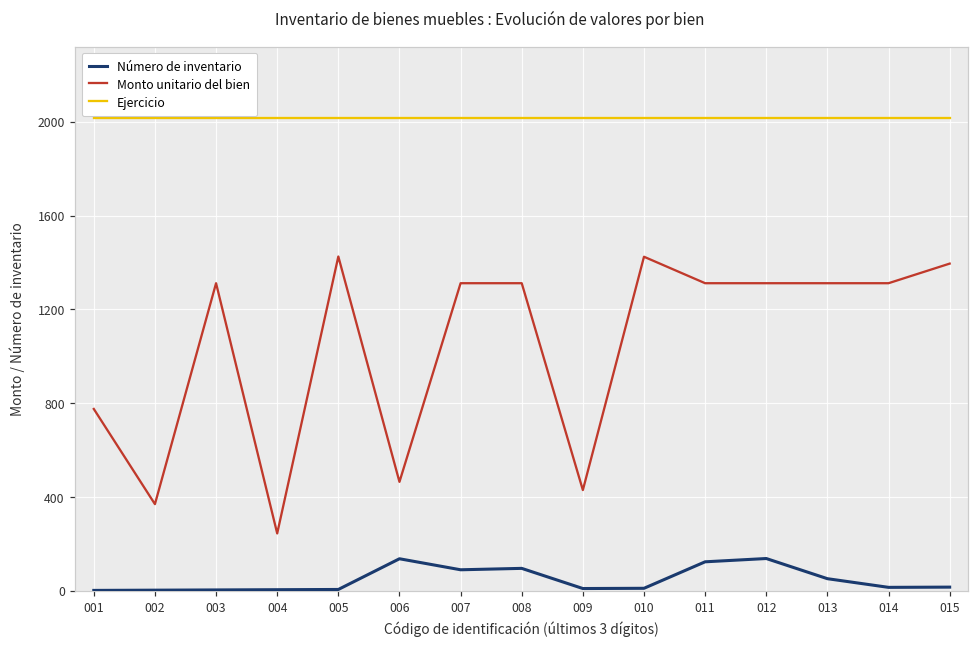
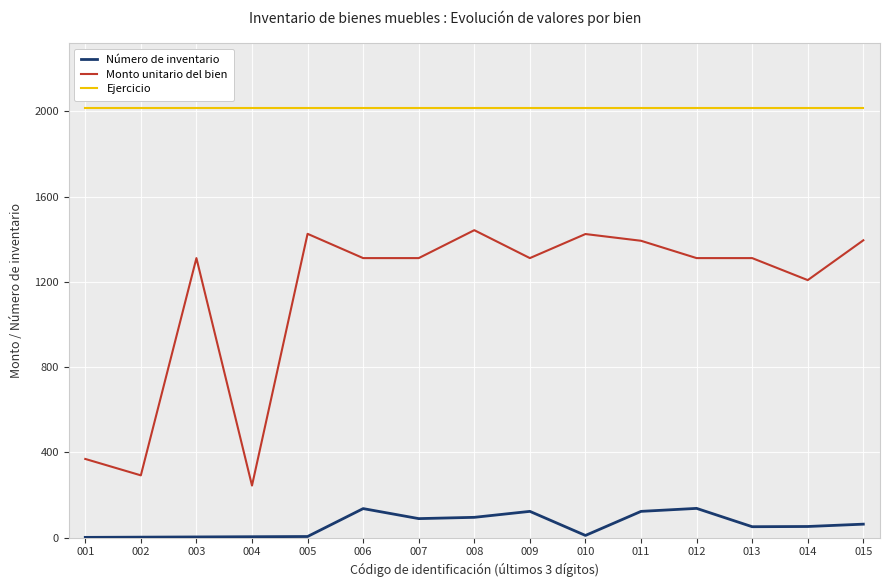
  {
    "Número de inventario": {
      "001": 0,
      "002": 0,
      "003": 0,
      "004": 0,
      "005": 10,
      "006": 140,
      "007": 90,
      "008": 100,
-     "009": 10,
+     "009": 120,
      "010": 10,
      "011": 120,
      "012": 140,
      "013": 50,
-     "014": 10,
-     "015": 20
+     "014": 50,
+     "015": 60
    },
    "Monto unitario del bien": {
-     "001": 780,
-     "002": 370,
+     "001": 370,
+     "002": 290,
      "003": 1310,
      "004": 240,
      "005": 1430,
-     "006": 460,
+     "006": 1310,
      "007": 1310,
-     "008": 1310,
-     "009": 430,
+     "008": 1440,
+     "009": 1310,
      "010": 1420,
-     "011": 1310,
+     "011": 1390,
      "012": 1310,
      "013": 1310,
-     "014": 1310,
+     "014": 1210,
      "015": 1400
    },
    "Ejercicio": {
      "001": 2020,
      "002": 2020,
      "003": 2020,
      "004": 2020,
      "005": 2020,
      "006": 2020,
      "007": 2020,
      "008": 2020,
      "009": 2020,
      "010": 2020,
      "011": 2020,
      "012": 2020,
      "013": 2020,
      "014": 2020,
      "015": 2020
    }
  }
